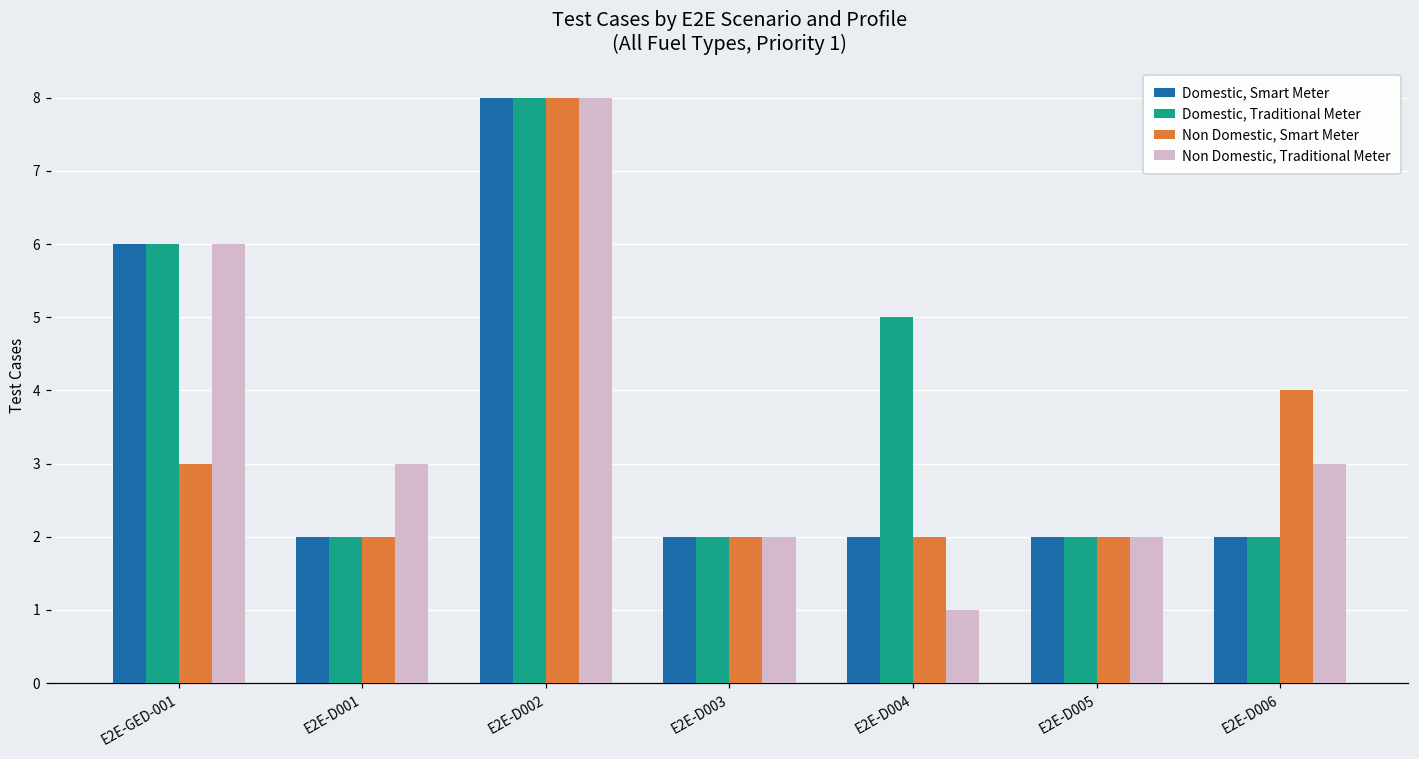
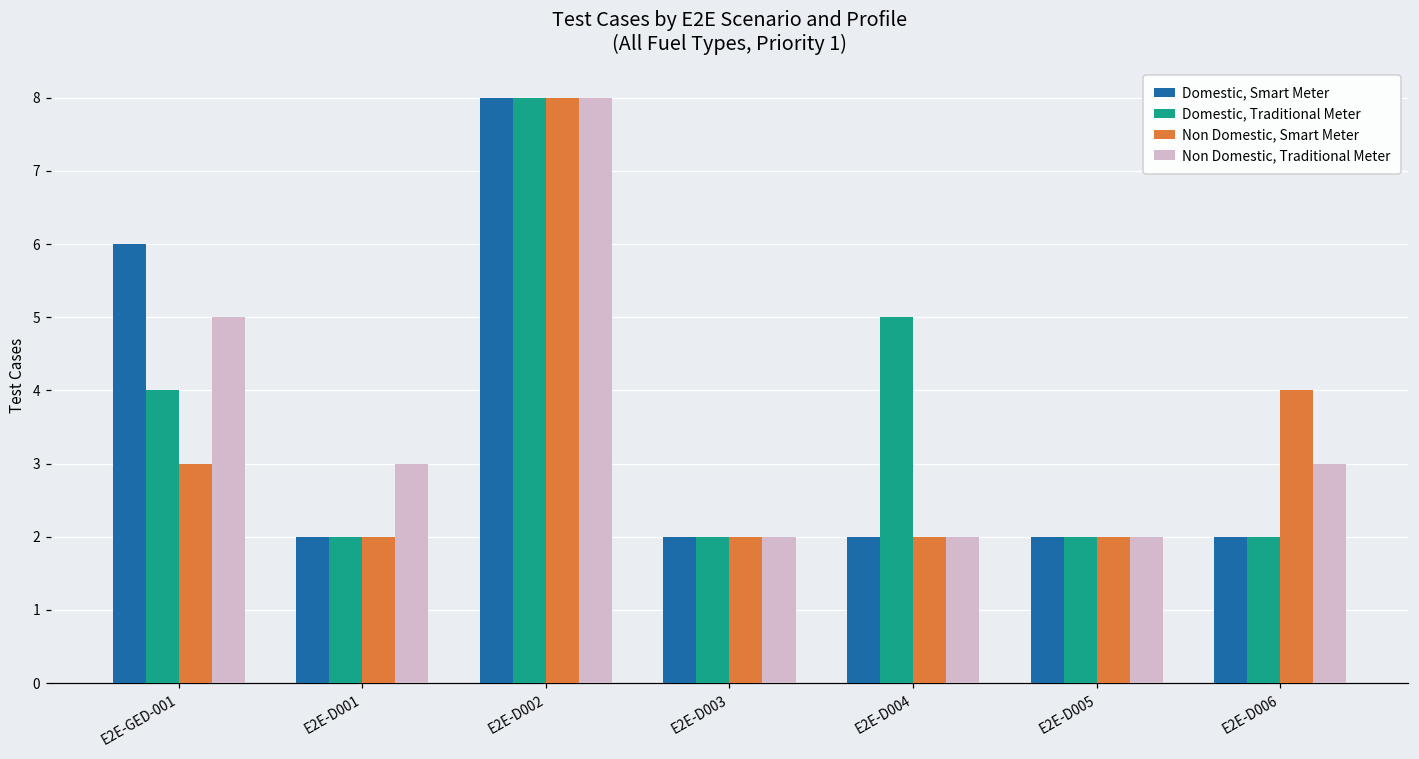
  {
    "Domestic, Smart Meter": {
      "E2E-GED-001": 6,
      "E2E-D001": 2,
      "E2E-D002": 8,
      "E2E-D003": 2,
      "E2E-D004": 2,
      "E2E-D005": 2,
      "E2E-D006": 2
    },
    "Domestic, Traditional Meter": {
-     "E2E-GED-001": 6,
+     "E2E-GED-001": 4,
      "E2E-D001": 2,
      "E2E-D002": 8,
      "E2E-D003": 2,
      "E2E-D004": 5,
      "E2E-D005": 2,
      "E2E-D006": 2
    },
    "Non Domestic, Smart Meter": {
      "E2E-GED-001": 3,
      "E2E-D001": 2,
      "E2E-D002": 8,
      "E2E-D003": 2,
      "E2E-D004": 2,
      "E2E-D005": 2,
      "E2E-D006": 4
    },
    "Non Domestic, Traditional Meter": {
-     "E2E-GED-001": 6,
+     "E2E-GED-001": 5,
      "E2E-D001": 3,
      "E2E-D002": 8,
      "E2E-D003": 2,
-     "E2E-D004": 1,
+     "E2E-D004": 2,
      "E2E-D005": 2,
      "E2E-D006": 3
    }
  }
